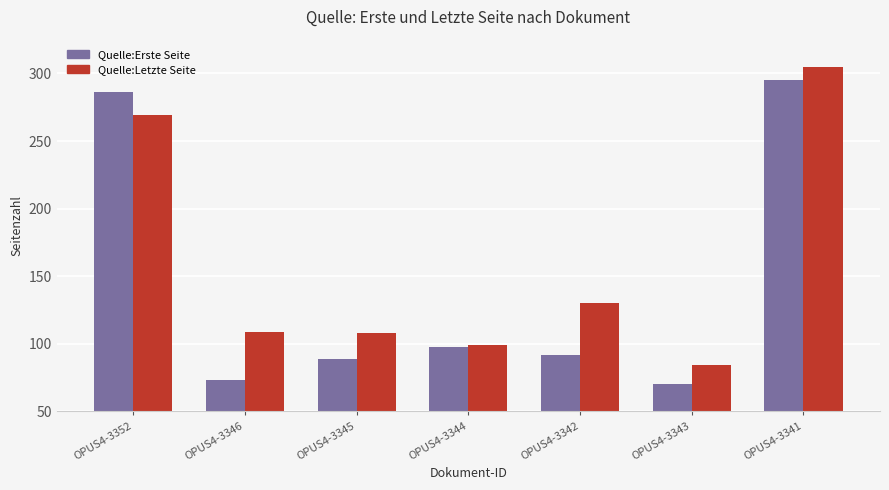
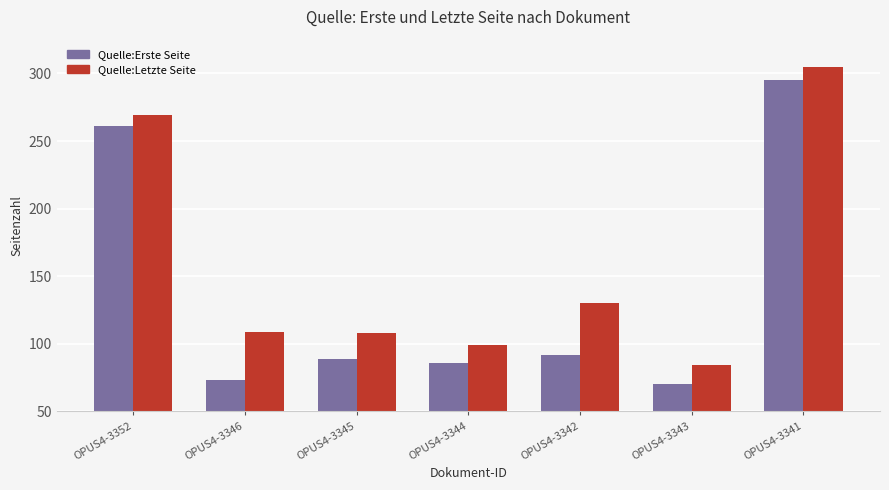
  {
    "Quelle:Erste Seite": {
-     "OPUS4-3352": 286,
+     "OPUS4-3352": 261,
      "OPUS4-3346": 73,
      "OPUS4-3345": 89,
-     "OPUS4-3344": 98,
+     "OPUS4-3344": 86,
      "OPUS4-3342": 92,
      "OPUS4-3343": 70,
      "OPUS4-3341": 295
    },
    "Quelle:Letzte Seite": {
      "OPUS4-3352": 269,
      "OPUS4-3346": 109,
      "OPUS4-3345": 108,
      "OPUS4-3344": 99,
      "OPUS4-3342": 130,
      "OPUS4-3343": 84,
      "OPUS4-3341": 305
    }
  }
